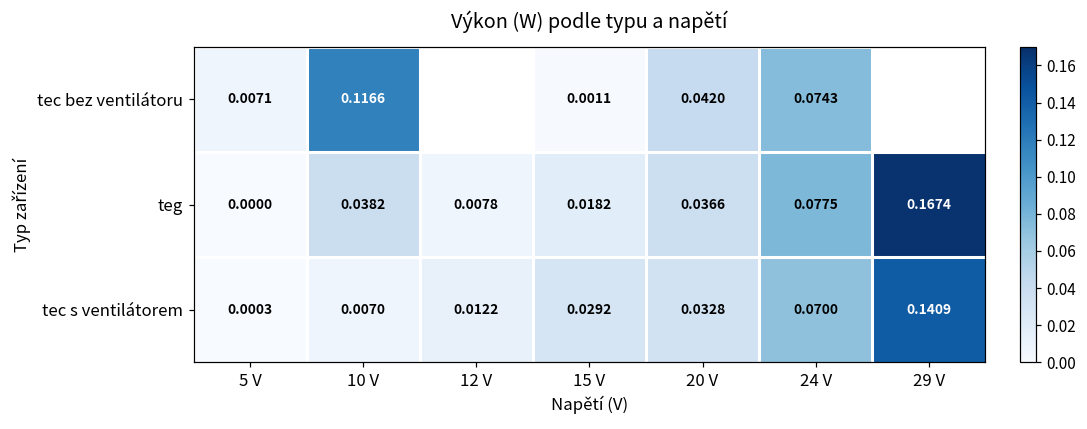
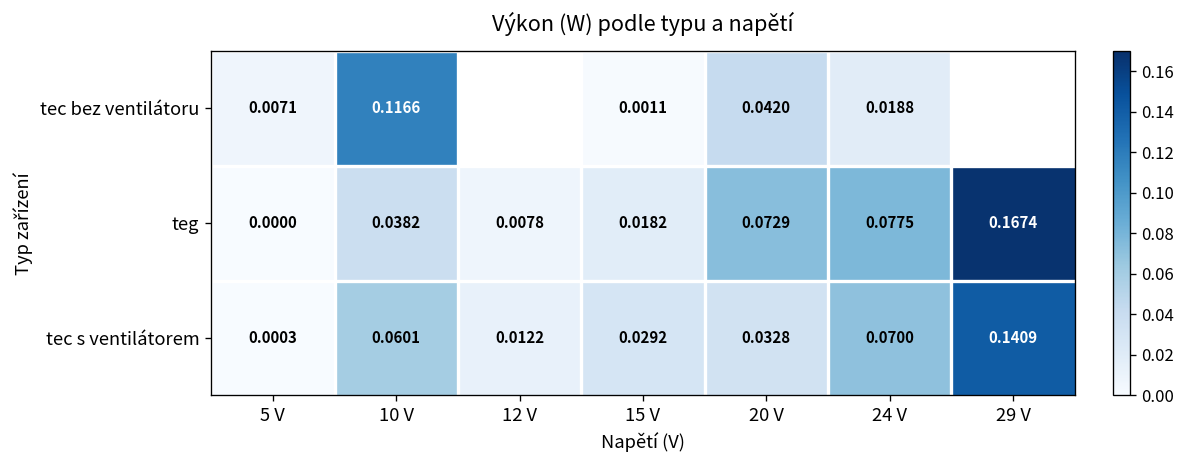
  {
    "tec bez ventilátoru": {
      "5 V": 0.0071,
      "10 V": 0.1166,
      "15 V": 0.0011,
      "20 V": 0.0420,
-     "24 V": 0.0743
+     "24 V": 0.0188
    },
    "teg": {
      "5 V": 0.0000,
      "10 V": 0.0382,
      "12 V": 0.0078,
      "15 V": 0.0182,
-     "20 V": 0.0366,
+     "20 V": 0.0729,
      "24 V": 0.0775,
      "29 V": 0.1674
    },
    "tec s ventilátorem": {
      "5 V": 0.0003,
-     "10 V": 0.0070,
+     "10 V": 0.0601,
      "12 V": 0.0122,
      "15 V": 0.0292,
      "20 V": 0.0328,
      "24 V": 0.0700,
      "29 V": 0.1409
    }
  }
